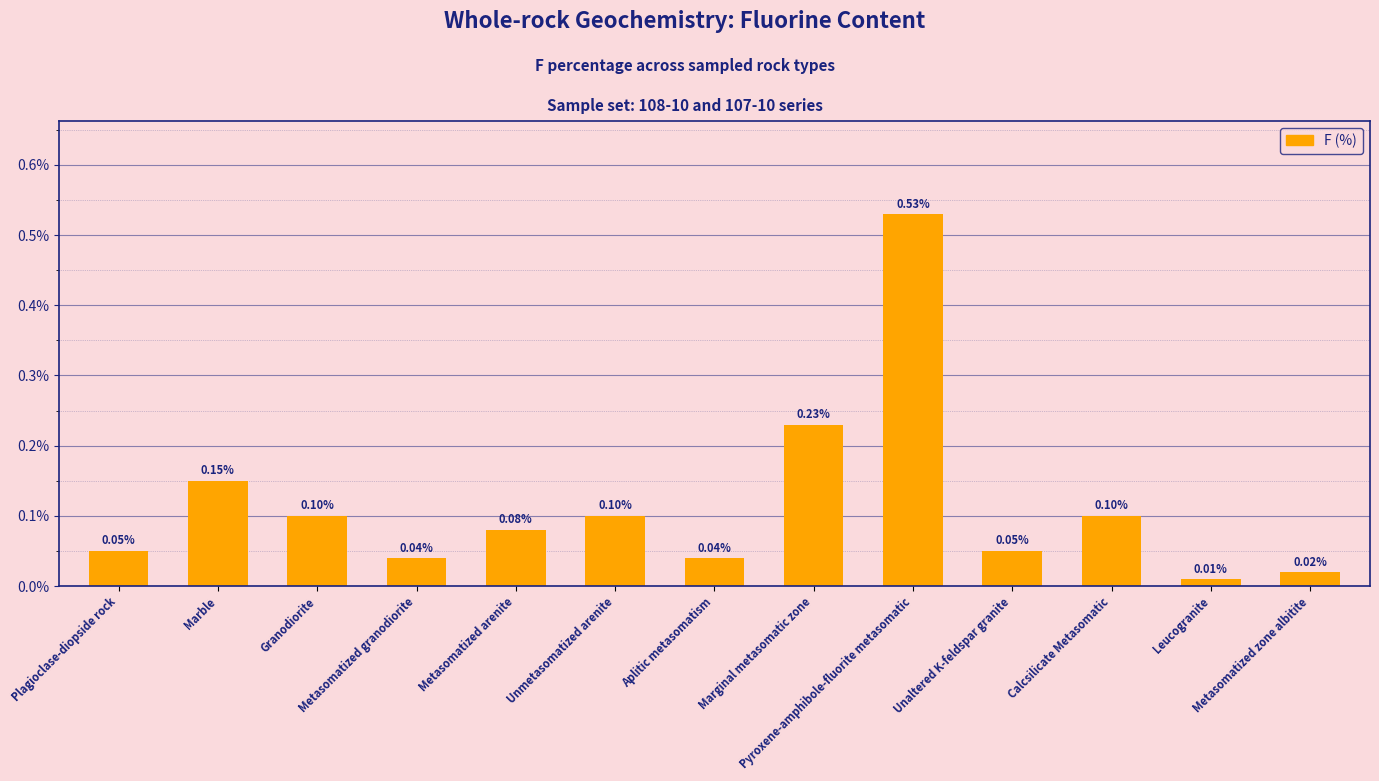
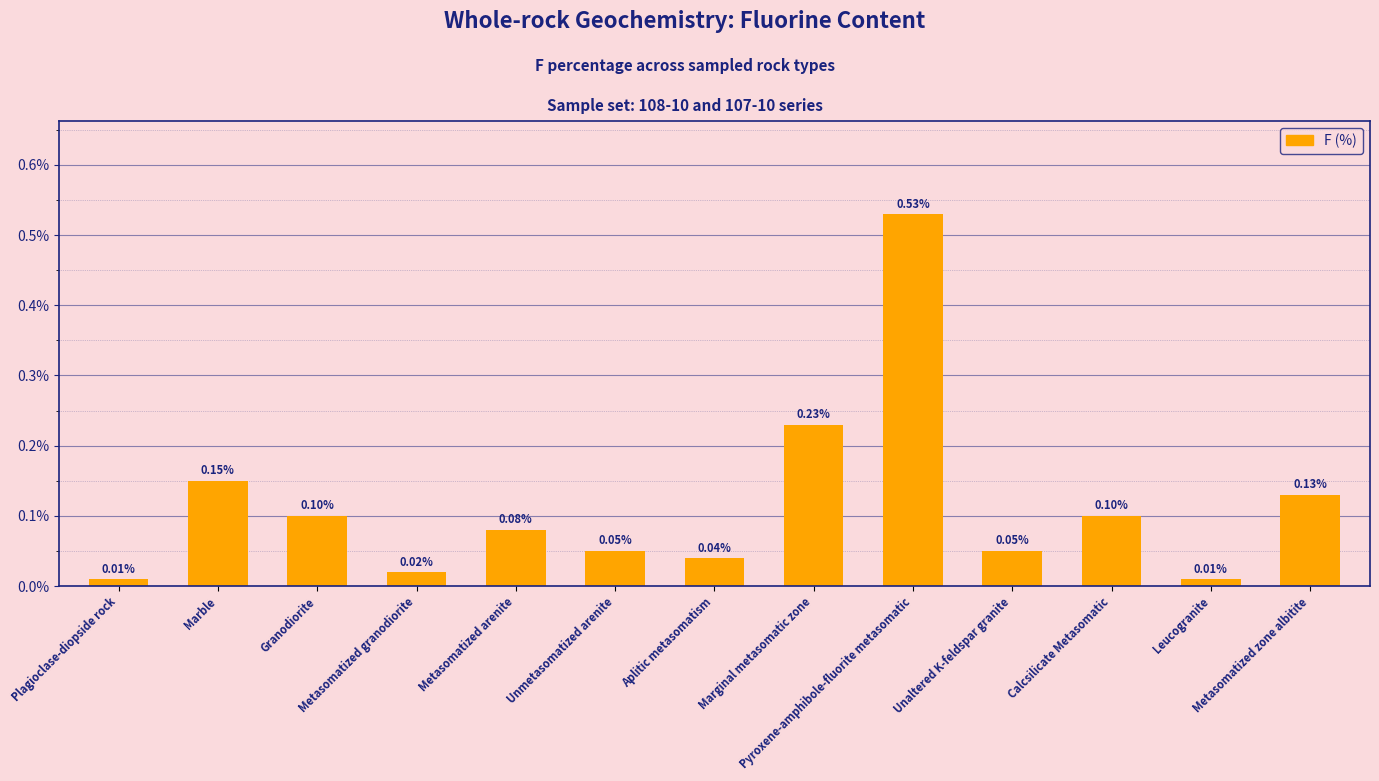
  {
-   "Plagioclase-diopside rock": "0.05%",
+   "Plagioclase-diopside rock": "0.01%",
    "Marble": "0.15%",
    "Granodiorite": "0.10%",
-   "Metasomatized granodiorite": "0.04%",
+   "Metasomatized granodiorite": "0.02%",
    "Metasomatized arenite": "0.08%",
-   "Unmetasomatized arenite": "0.10%",
+   "Unmetasomatized arenite": "0.05%",
    "Aplitic metasomatism": "0.04%",
    "Marginal metasomatic zone": "0.23%",
    "Pyroxene-amphibole-fluorite metasomatic": "0.53%",
    "Unaltered K-feldspar granite": "0.05%",
    "Calcsilicate Metasomatic": "0.10%",
    "Leucogranite": "0.01%",
-   "Metasomatized zone albitite": "0.02%"
+   "Metasomatized zone albitite": "0.13%"
  }
